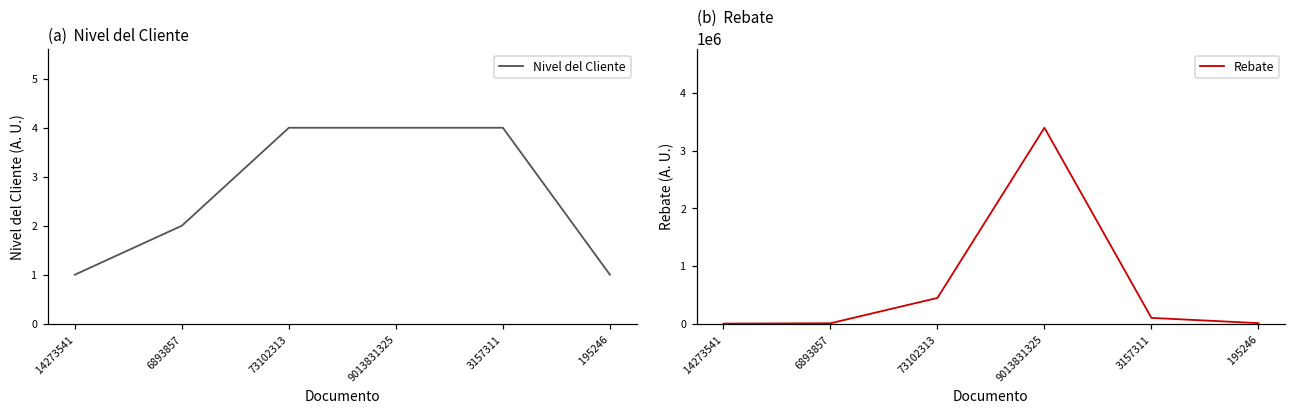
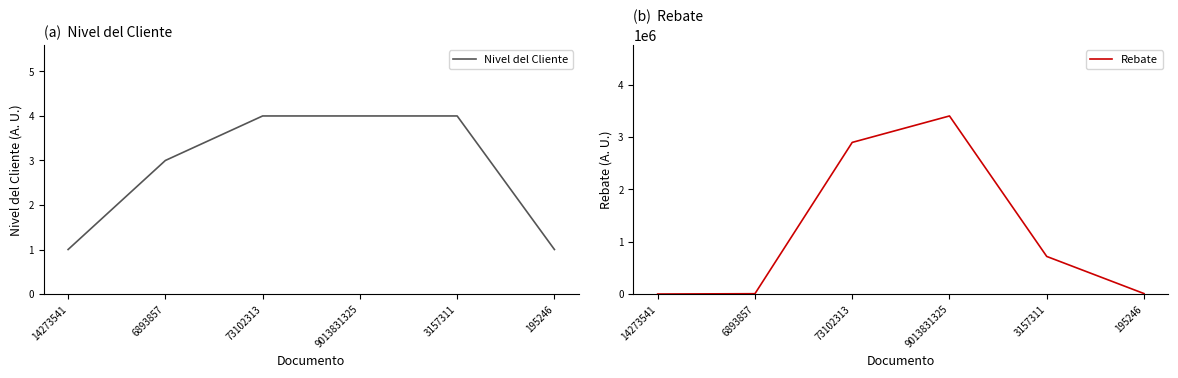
  {
    "(a) Nivel del Cliente": {
      "14273541": 1,
-     "6893857": 2,
+     "6893857": 3,
      "73102313": 4,
      "9013831325": 4,
      "3157311": 4,
      "195246": 1
    },
    "(b) Rebate": {
      "14273541": 0,
      "6893857": 0,
-     "73102313": 400000,
+     "73102313": 2900000,
      "9013831325": 3400000,
-     "3157311": 100000,
+     "3157311": 700000,
      "195246": 0
    }
  }
